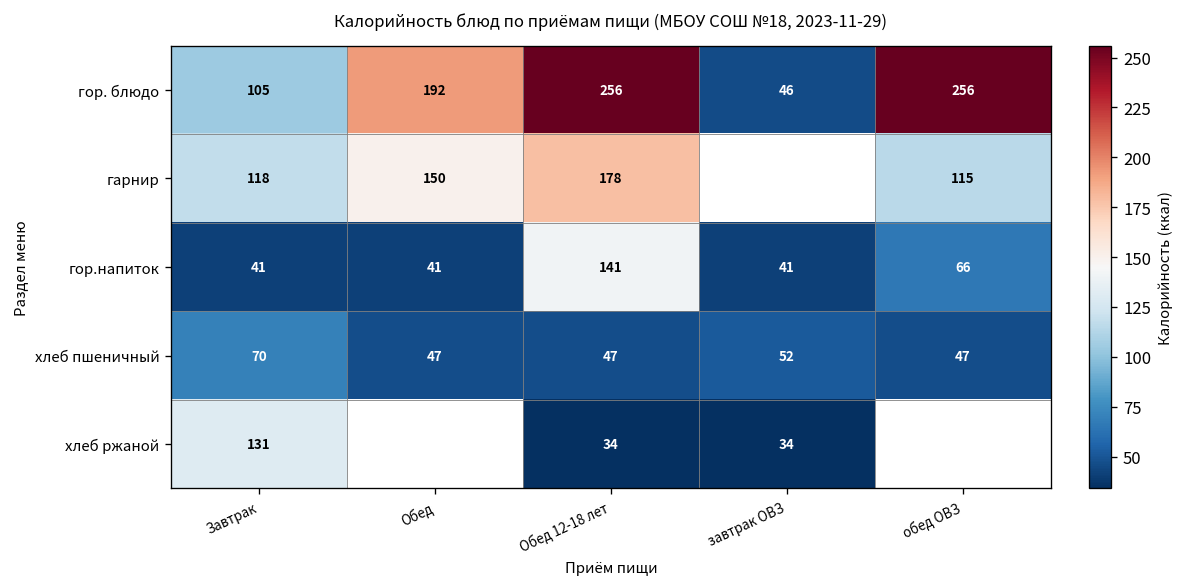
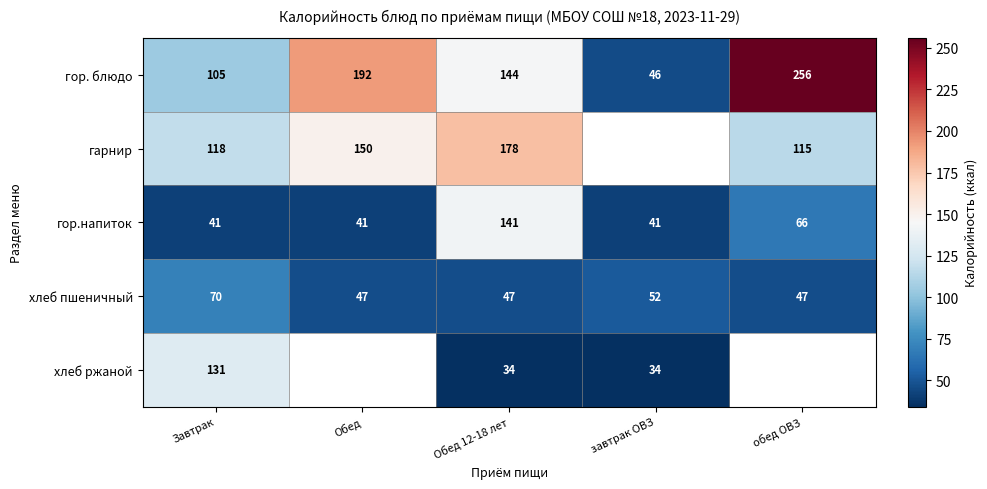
  {
    "гор. блюдо": {
      "Завтрак": 105,
      "Обед": 192,
-     "Обед 12-18 лет": 256,
+     "Обед 12-18 лет": 144,
      "завтрак ОВЗ": 46,
      "обед ОВЗ": 256
    },
    "гарнир": {
      "Завтрак": 118,
      "Обед": 150,
      "Обед 12-18 лет": 178,
      "обед ОВЗ": 115
    },
    "гор.напиток": {
      "Завтрак": 41,
      "Обед": 41,
      "Обед 12-18 лет": 141,
      "завтрак ОВЗ": 41,
      "обед ОВЗ": 66
    },
    "хлеб пшеничный": {
      "Завтрак": 70,
      "Обед": 47,
      "Обед 12-18 лет": 47,
      "завтрак ОВЗ": 52,
      "обед ОВЗ": 47
    },
    "хлеб ржаной": {
      "Завтрак": 131,
      "Обед 12-18 лет": 34,
      "завтрак ОВЗ": 34
    }
  }
